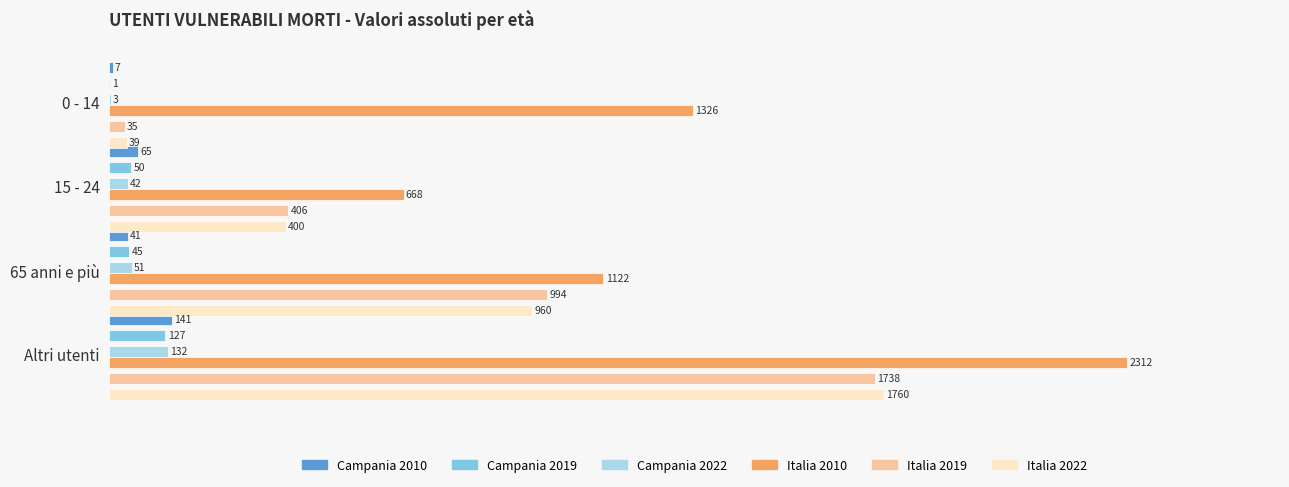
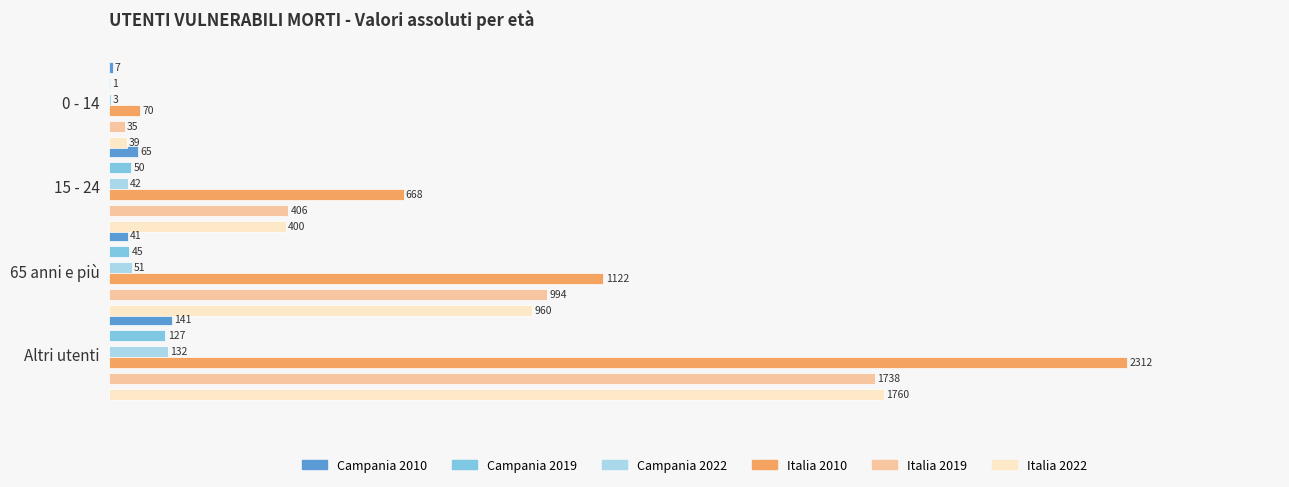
  {
    "Italia 2010": {
-     "0 - 14": 1326,
+     "0 - 14": 70,
      "15 - 24": 668,
      "65 anni e più": 1122,
      "Altri utenti": 2312
    }
  }
